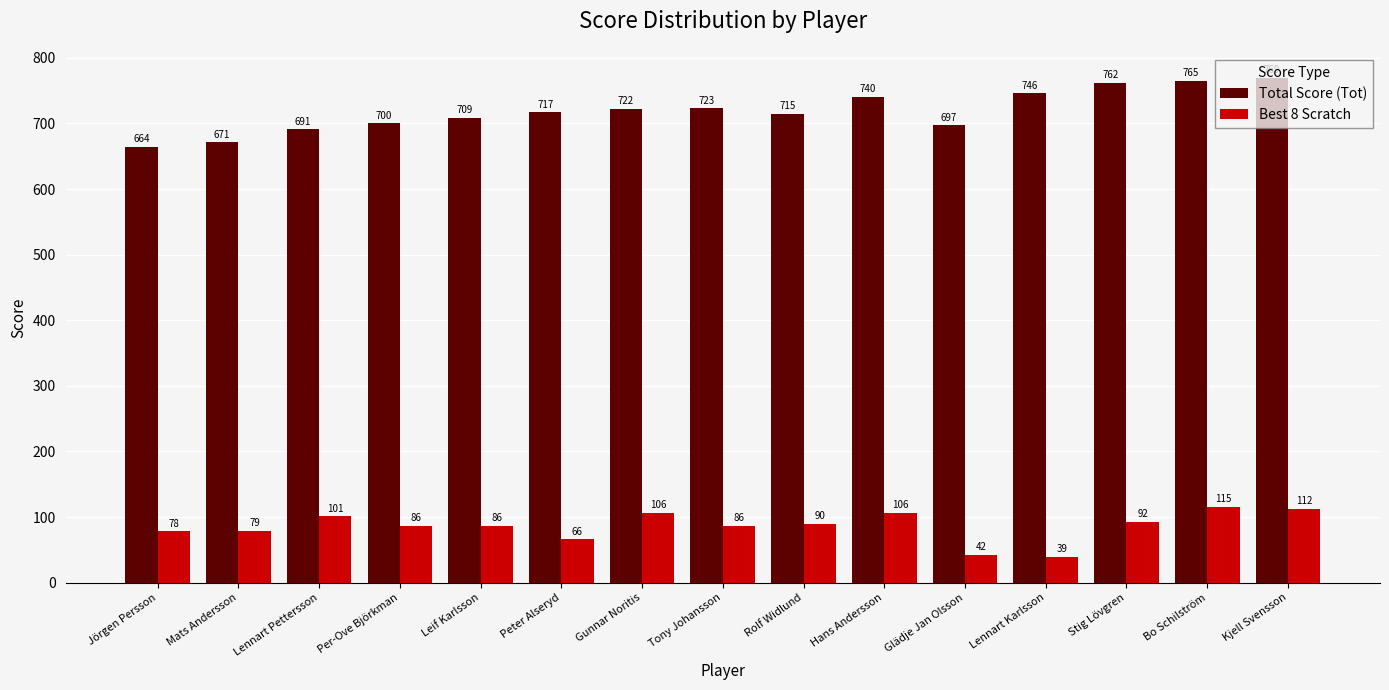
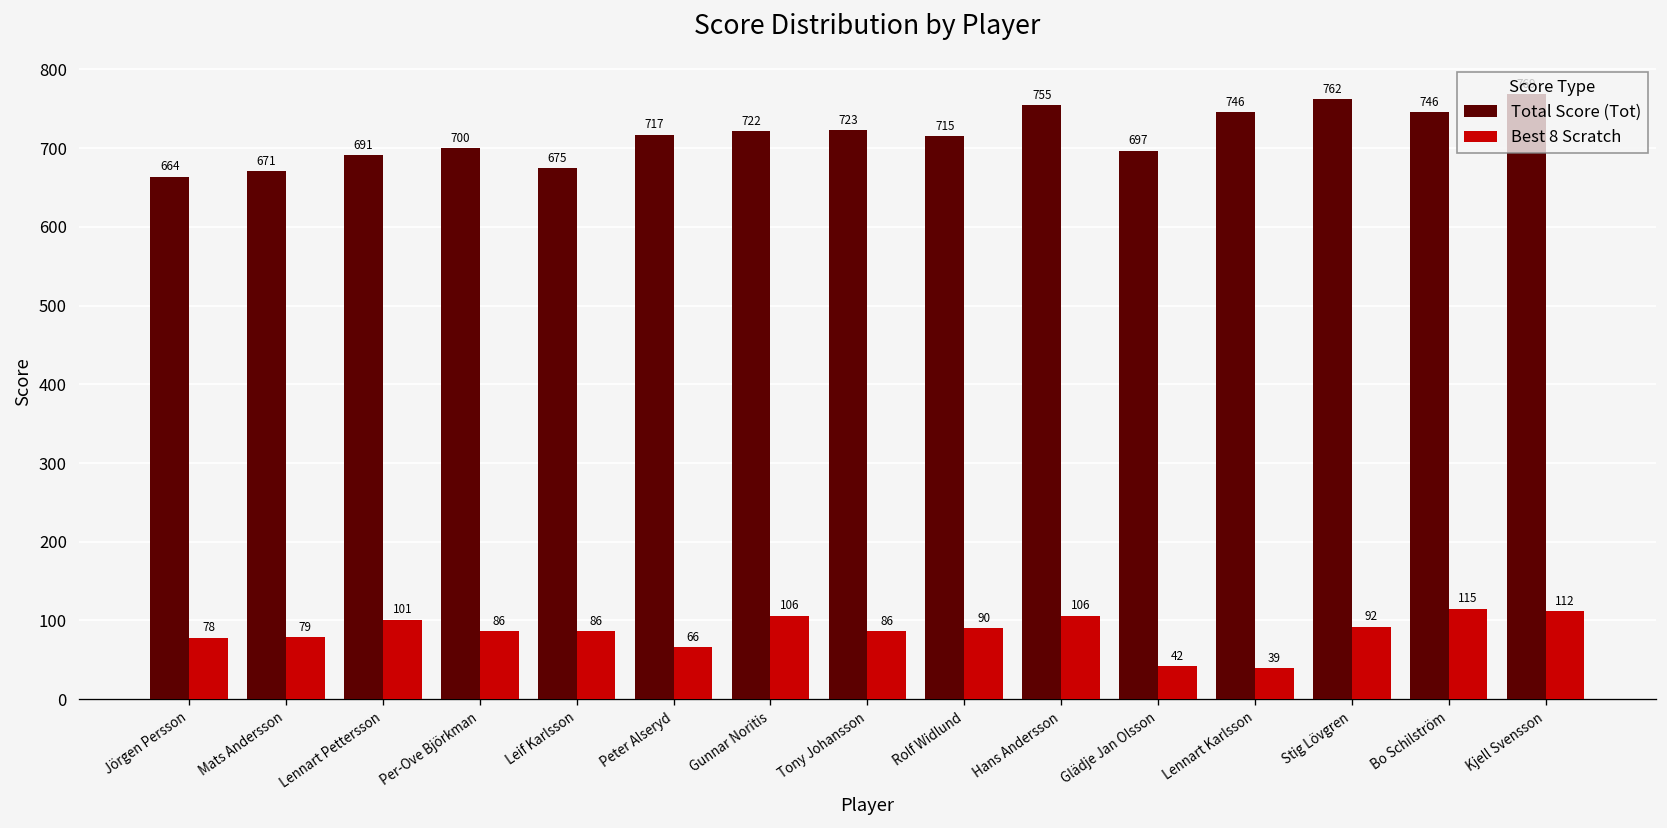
  {
    "Total Score (Tot)": {
      "Jörgen Persson": 664,
      "Mats Andersson": 671,
      "Lennart Pettersson": 691,
      "Per-Ove Björkman": 700,
-     "Leif Karlsson": 709,
+     "Leif Karlsson": 675,
      "Peter Alseryd": 717,
      "Gunnar Noritis": 722,
      "Tony Johansson": 723,
      "Rolf Widlund": 715,
-     "Hans Andersson": 740,
+     "Hans Andersson": 755,
      "Glädje Jan Olsson": 697,
      "Lennart Karlsson": 746,
      "Stig Lövgren": 762,
-     "Bo Schilström": 765
+     "Bo Schilström": 746
    },
    "Best 8 Scratch": {
      "Jörgen Persson": 78,
      "Mats Andersson": 79,
      "Lennart Pettersson": 101,
      "Per-Ove Björkman": 86,
      "Leif Karlsson": 86,
      "Peter Alseryd": 66,
      "Gunnar Noritis": 106,
      "Tony Johansson": 86,
      "Rolf Widlund": 90,
      "Hans Andersson": 106,
      "Glädje Jan Olsson": 42,
      "Lennart Karlsson": 39,
      "Stig Lövgren": 92,
      "Bo Schilström": 115,
      "Kjell Svensson": 112
    }
  }
